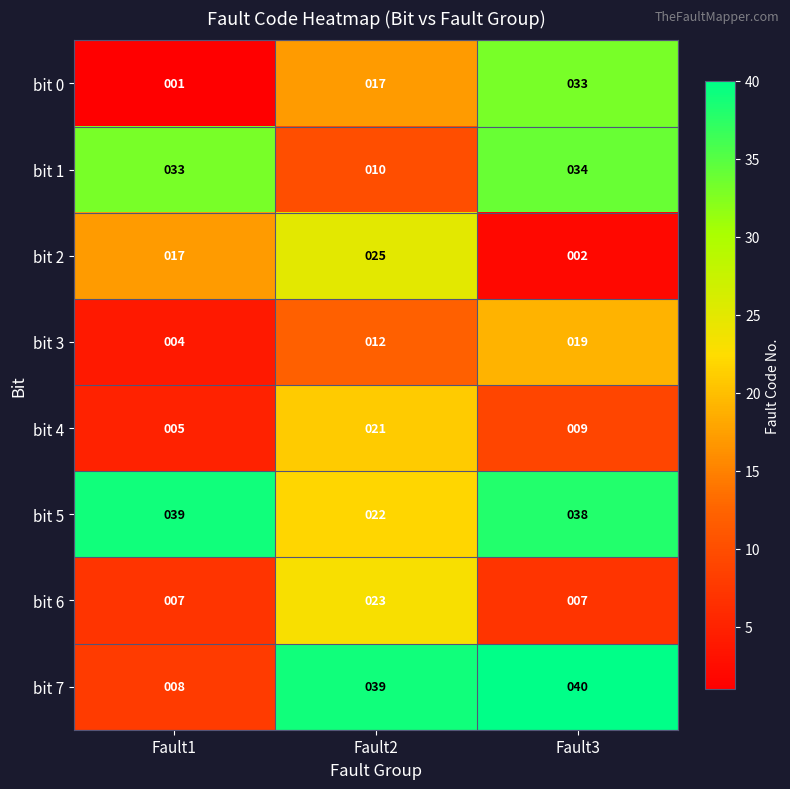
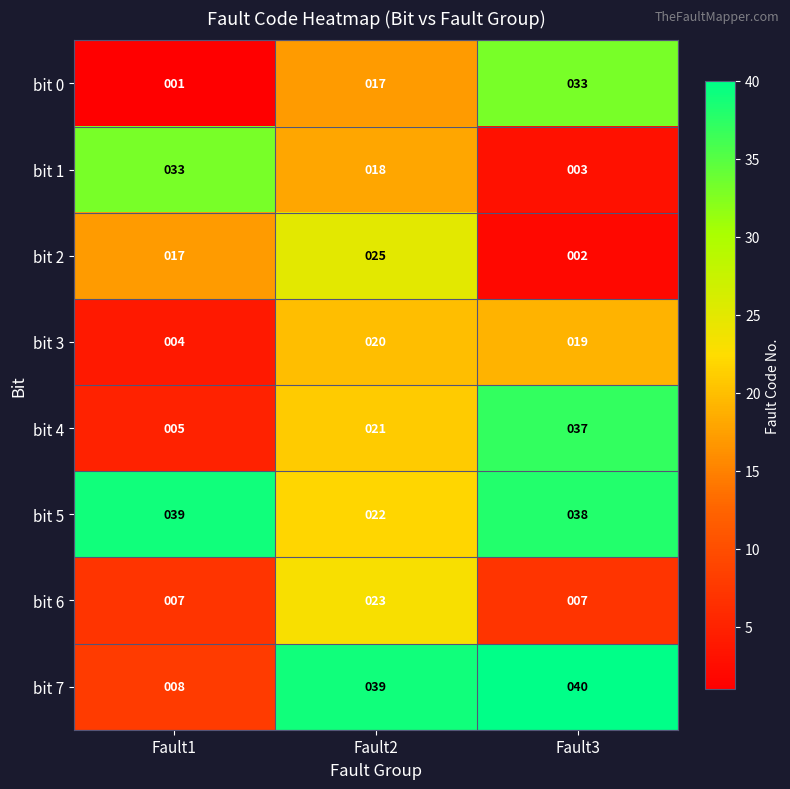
  {
    "bit 0": {
      "Fault1": "001",
      "Fault2": "017",
      "Fault3": "033"
    },
    "bit 1": {
      "Fault1": "033",
-     "Fault2": "010",
-     "Fault3": "034"
+     "Fault2": "018",
+     "Fault3": "003"
    },
    "bit 2": {
      "Fault1": "017",
      "Fault2": "025",
      "Fault3": "002"
    },
    "bit 3": {
      "Fault1": "004",
-     "Fault2": "012",
+     "Fault2": "020",
      "Fault3": "019"
    },
    "bit 4": {
      "Fault1": "005",
      "Fault2": "021",
-     "Fault3": "009"
+     "Fault3": "037"
    },
    "bit 5": {
      "Fault1": "039",
      "Fault2": "022",
      "Fault3": "038"
    },
    "bit 6": {
      "Fault1": "007",
      "Fault2": "023",
      "Fault3": "007"
    },
    "bit 7": {
      "Fault1": "008",
      "Fault2": "039",
      "Fault3": "040"
    }
  }
